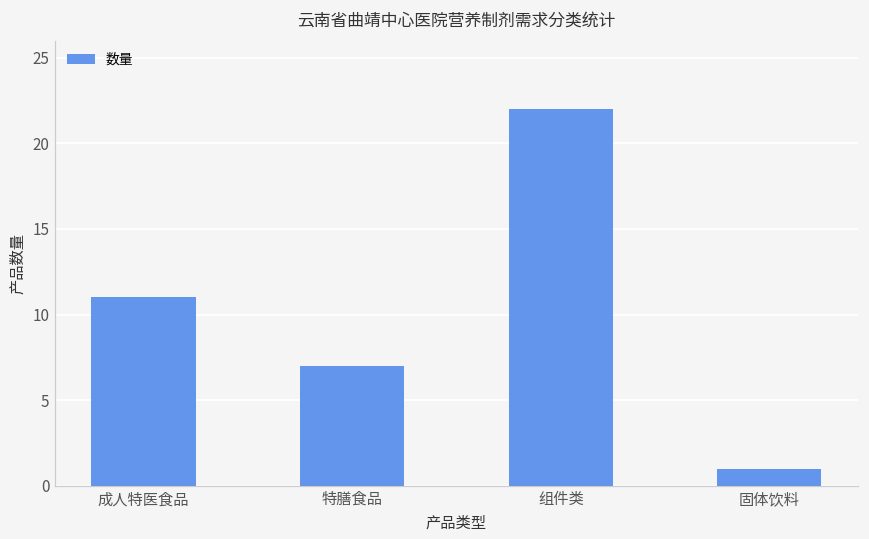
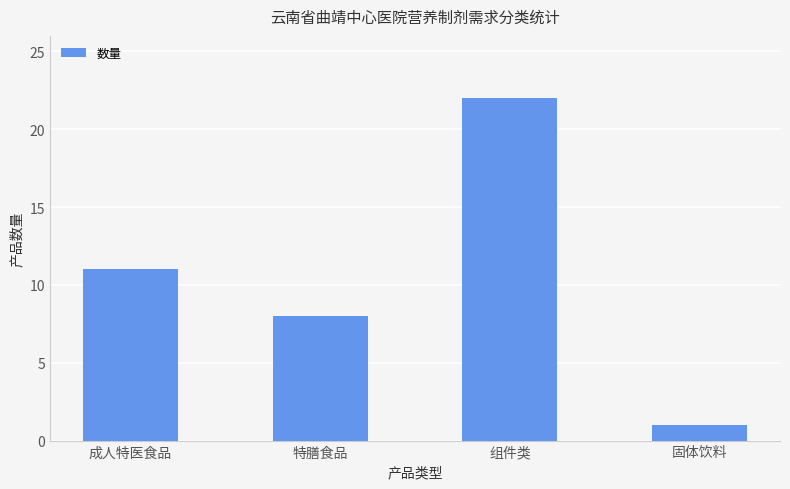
  {
    "成人特医食品": 11,
-   "特膳食品": 7,
+   "特膳食品": 8,
    "组件类": 22,
    "固体饮料": 1
  }
